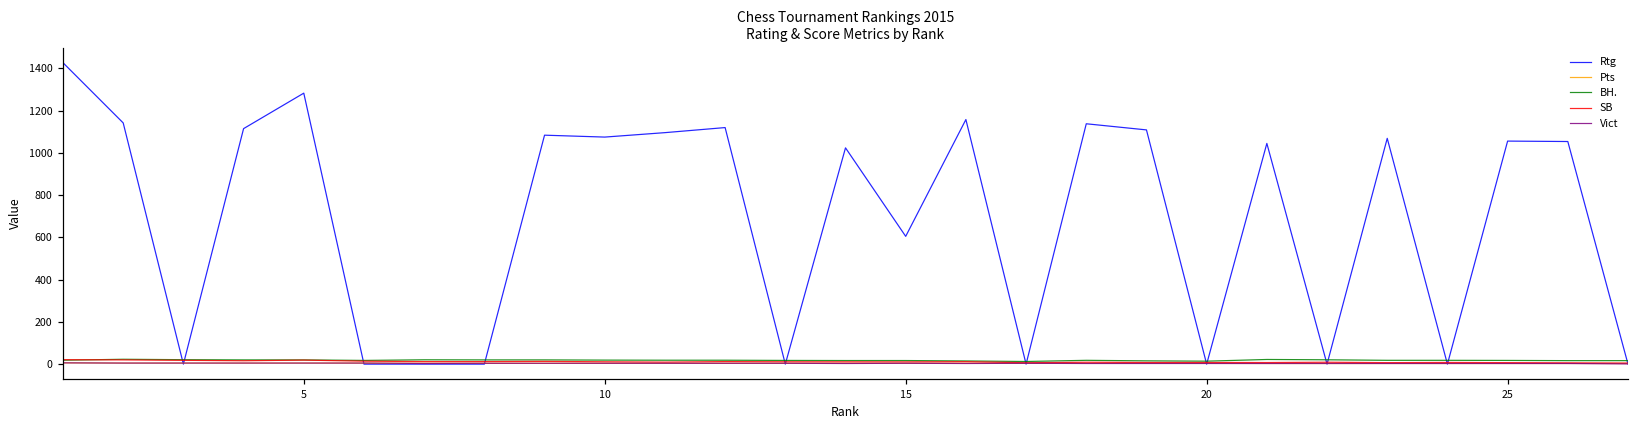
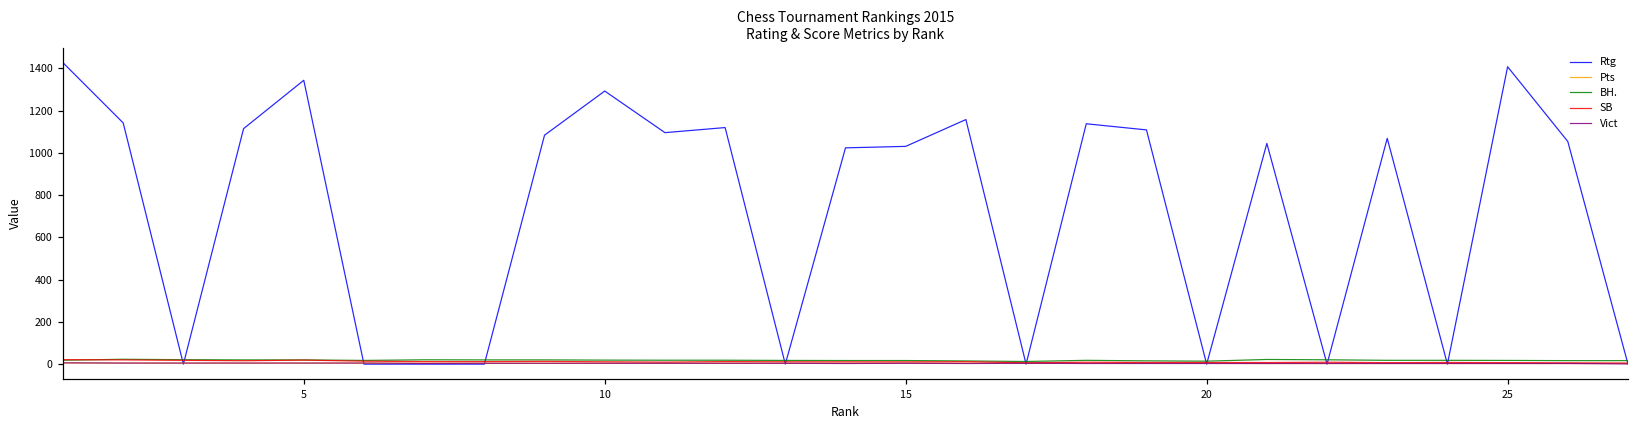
  {
    "Rtg": {
-     "5": 1280,
-     "10": 1080,
-     "15": 610,
-     "25": 1060
+     "5": 1340,
+     "10": 1290,
+     "15": 1030,
+     "25": 1410
    }
  }
